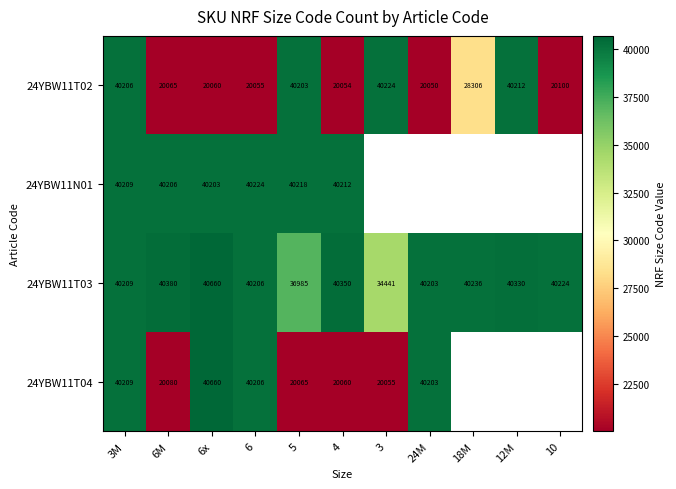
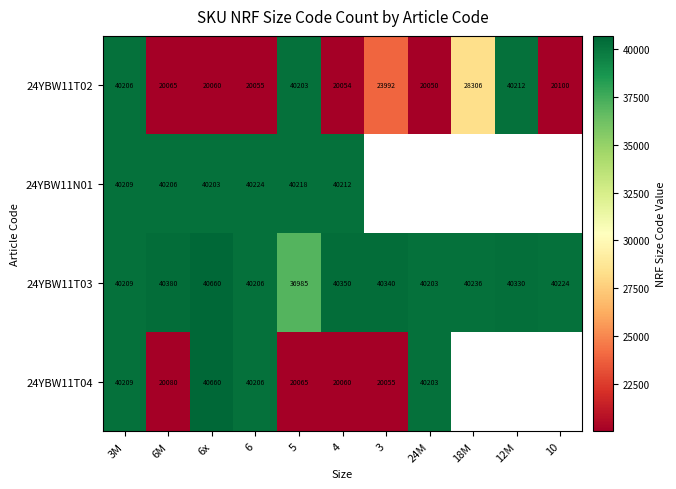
  {
    "24YBW11T02": {
      "3M": 40206,
      "6M": 20065,
      "6x": 20060,
      "6": 20055,
      "5": 40203,
      "4": 20054,
-     "3": 40224,
+     "3": 23992,
      "24M": 20050,
      "18M": 28306,
      "12M": 40212,
      "10": 20100
    },
    "24YBW11N01": {
      "3M": 40209,
      "6M": 40206,
      "6x": 40203,
      "6": 40224,
      "5": 40218,
      "4": 40212
    },
    "24YBW11T03": {
      "3M": 40209,
      "6M": 40380,
      "6x": 40660,
      "6": 40206,
      "5": 36985,
      "4": 40350,
-     "3": 34441,
+     "3": 40340,
      "24M": 40203,
      "18M": 40236,
      "12M": 40330,
      "10": 40224
    },
    "24YBW11T04": {
      "3M": 40209,
      "6M": 20080,
      "6x": 40660,
      "6": 40206,
      "5": 20065,
      "4": 20060,
      "3": 20055,
      "24M": 40203
    }
  }
